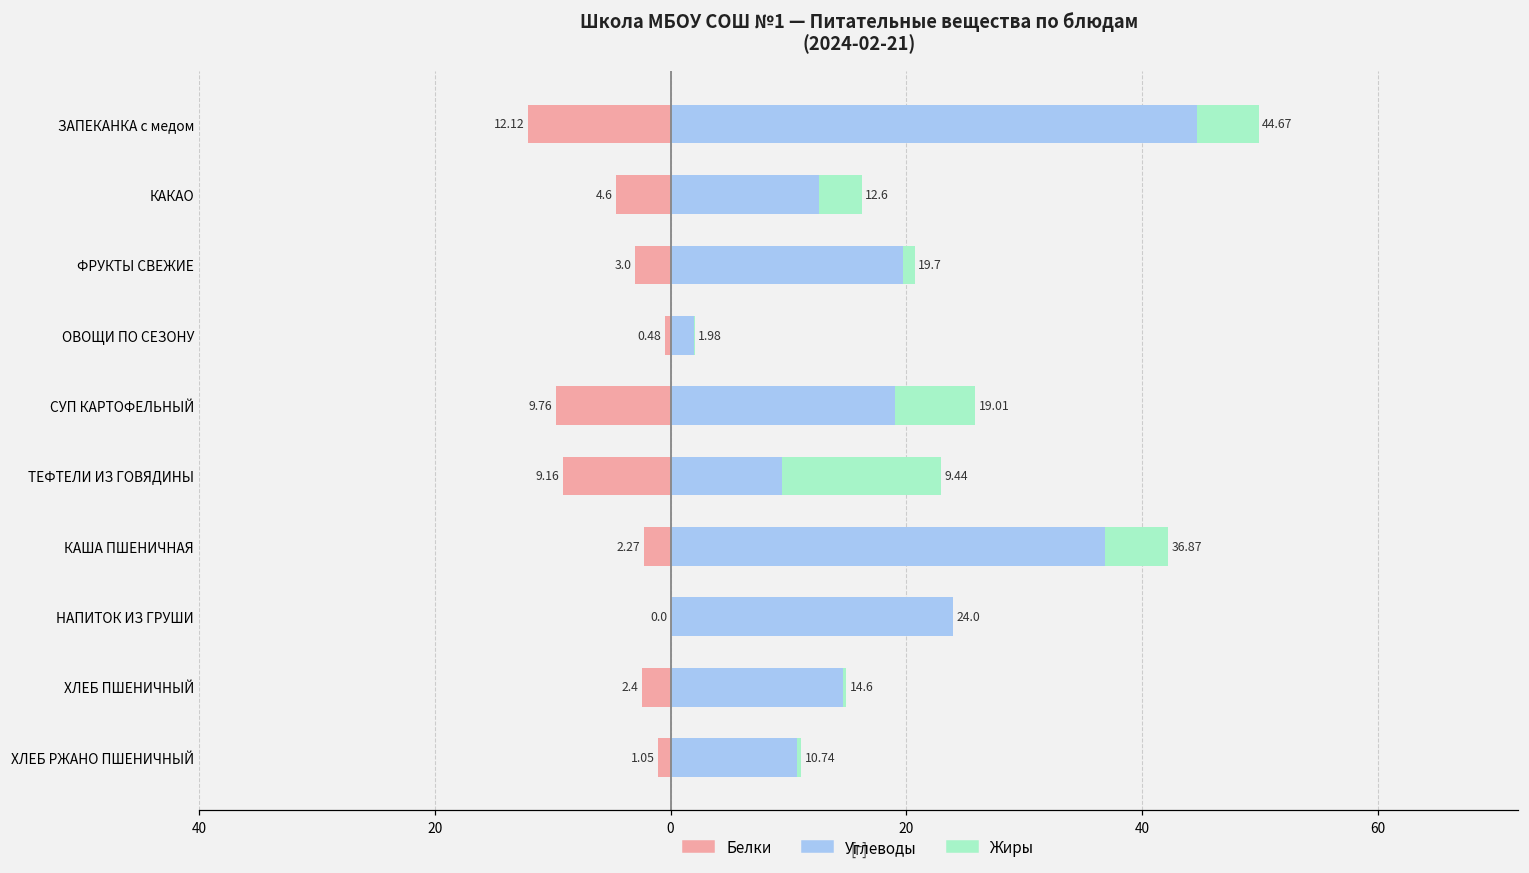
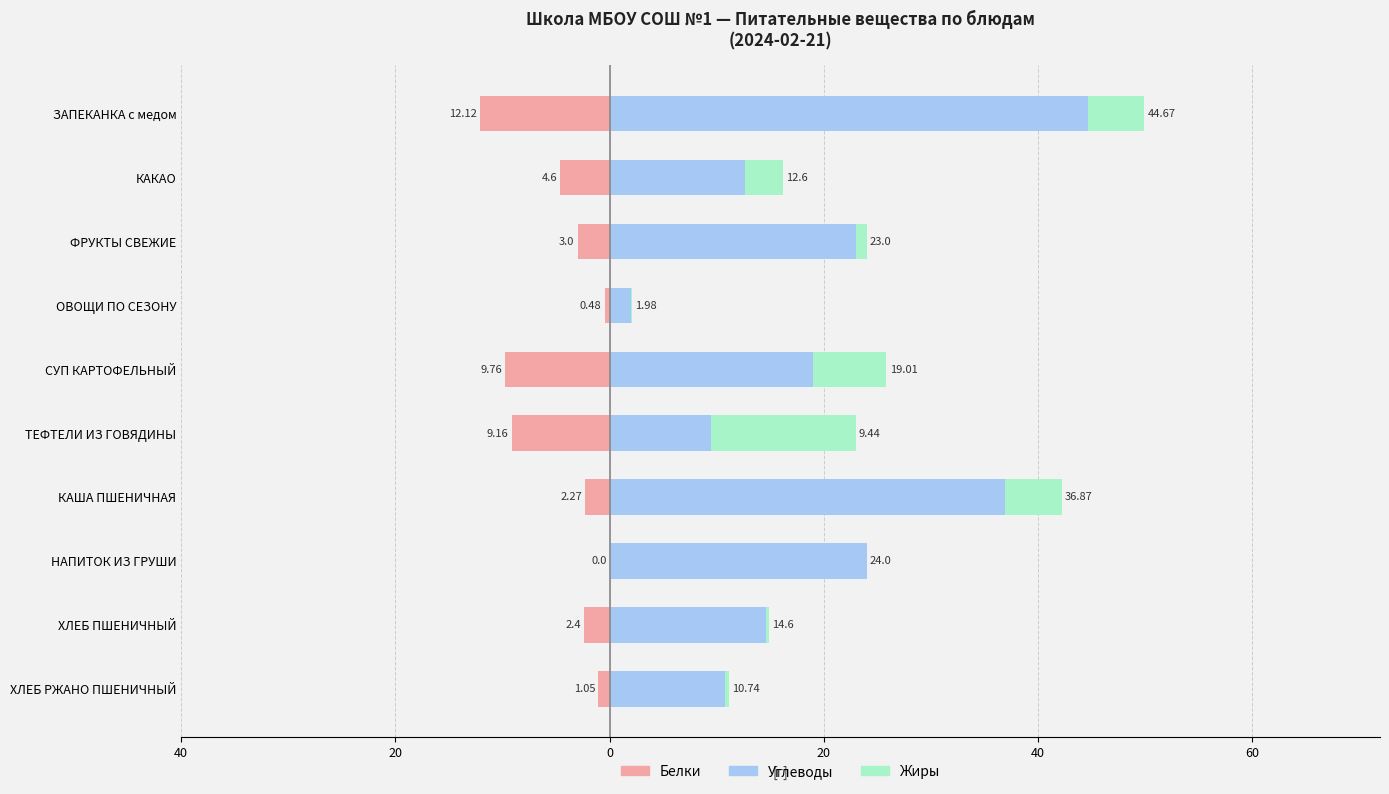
  {
    "Белки": {
      "НАПИТОК ИЗ ГРУШИ": 0.0
    },
    "Углеводы": {
-     "ФРУКТЫ СВЕЖИЕ": 19.7,
+     "ФРУКТЫ СВЕЖИЕ": 23.0,
      "ОВОЩИ ПО СЕЗОНУ": 1.98,
      "НАПИТОК ИЗ ГРУШИ": 24.0,
      "ХЛЕБ ПШЕНИЧНЫЙ": 14.6,
      "ХЛЕБ РЖАНО ПШЕНИЧНЫЙ": 10.74
    }
  }
